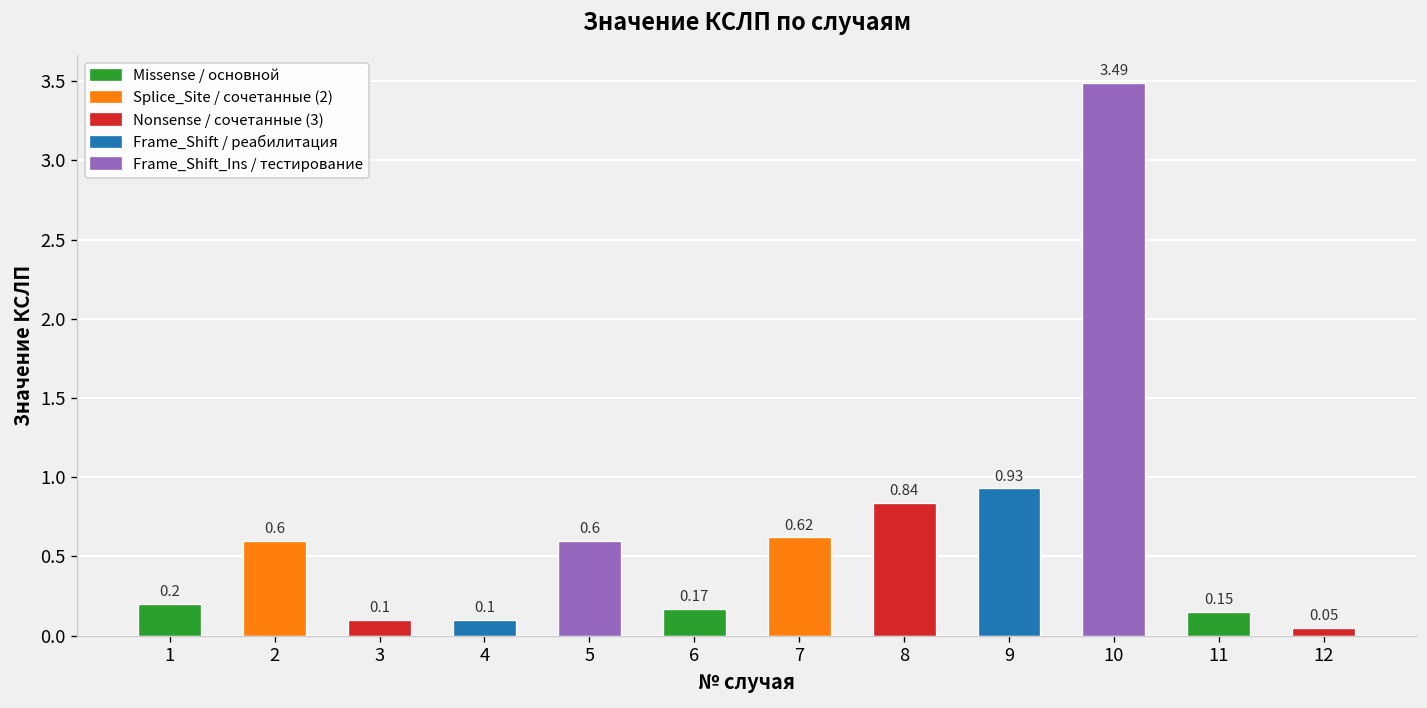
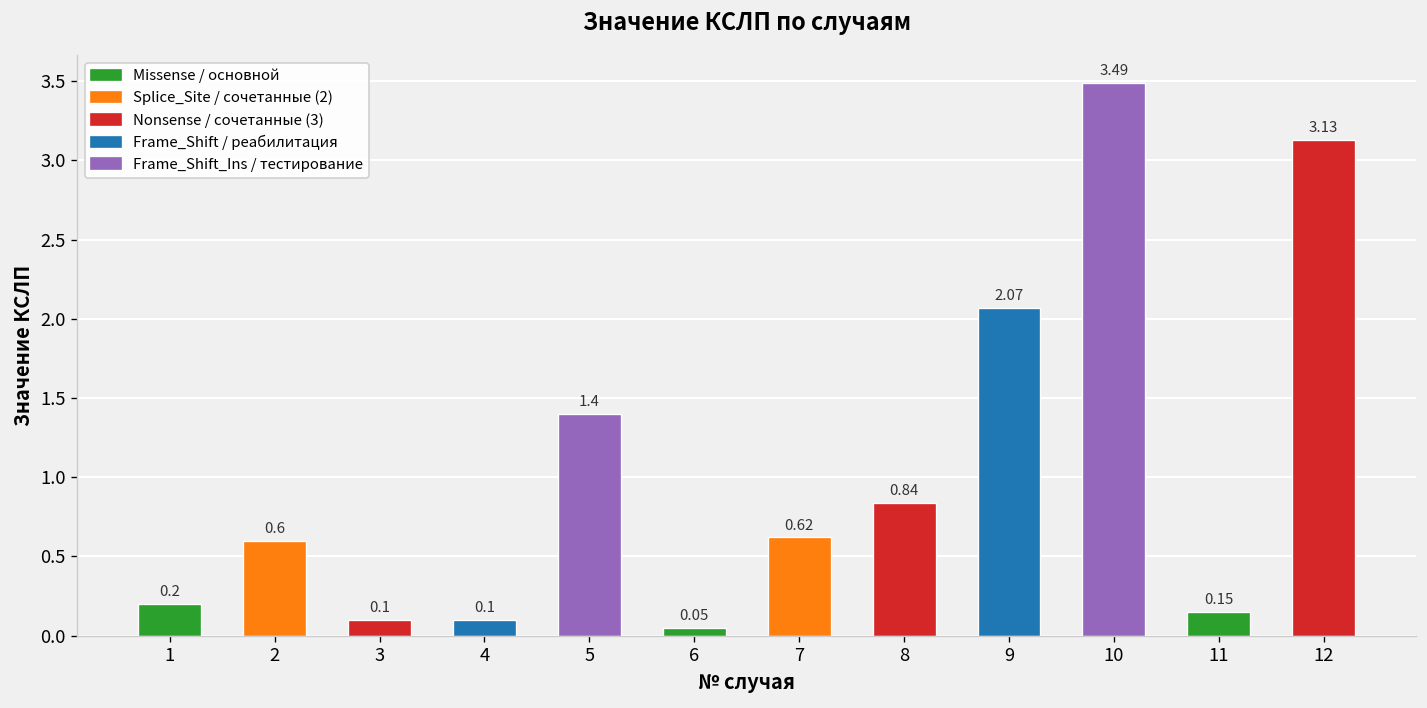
  {
    "1": 0.2,
    "2": 0.6,
    "3": 0.1,
    "4": 0.1,
-   "5": 0.6,
-   "6": 0.17,
+   "5": 1.4,
+   "6": 0.05,
    "7": 0.62,
    "8": 0.84,
-   "9": 0.93,
+   "9": 2.07,
    "10": 3.49,
    "11": 0.15,
-   "12": 0.05
+   "12": 3.13
  }
